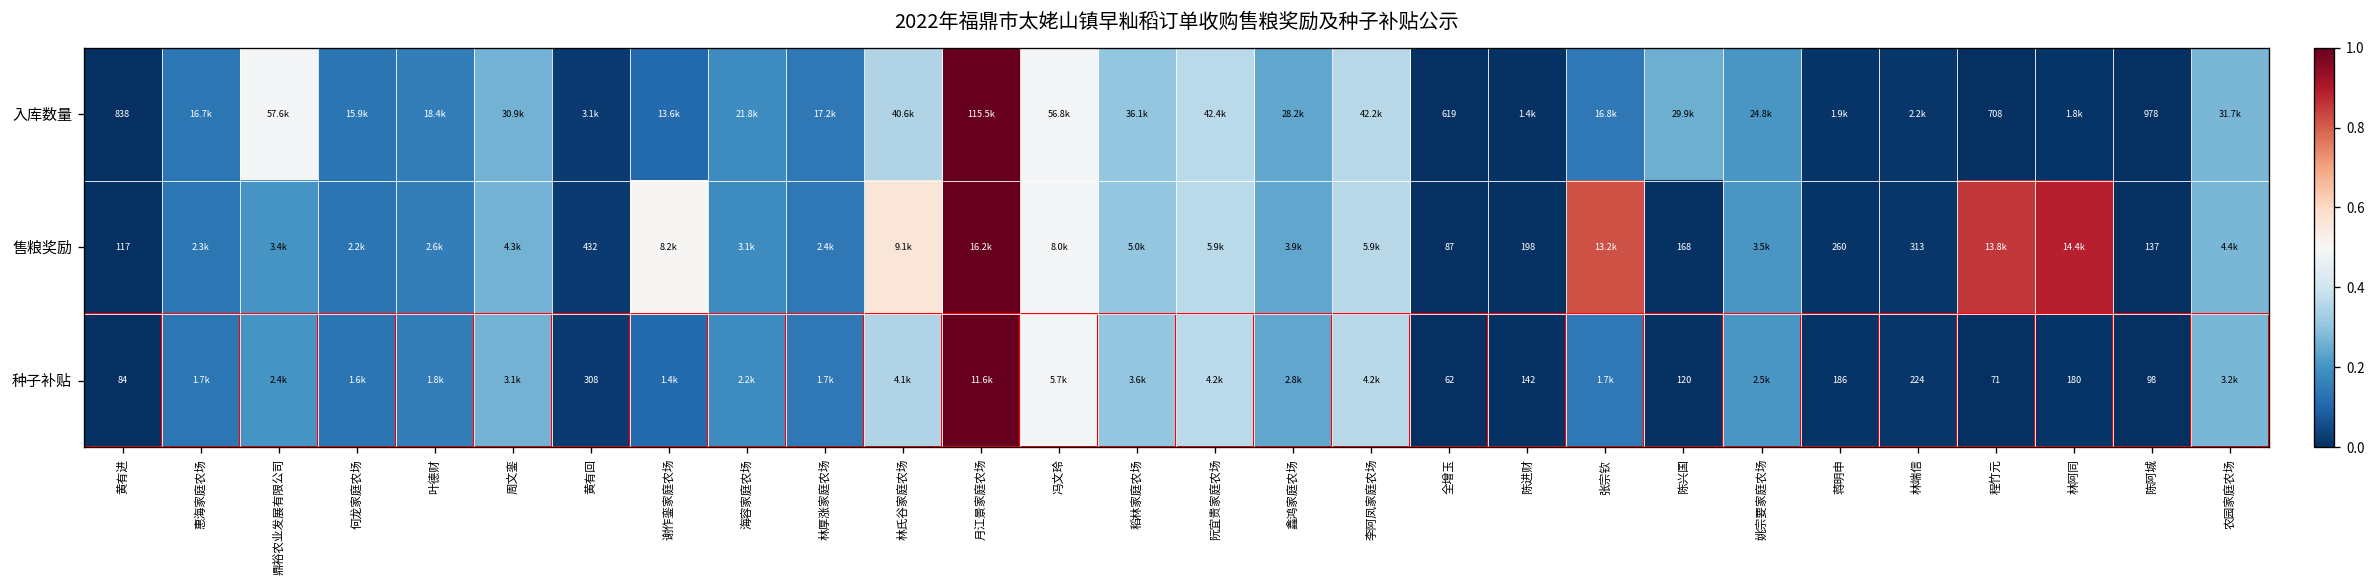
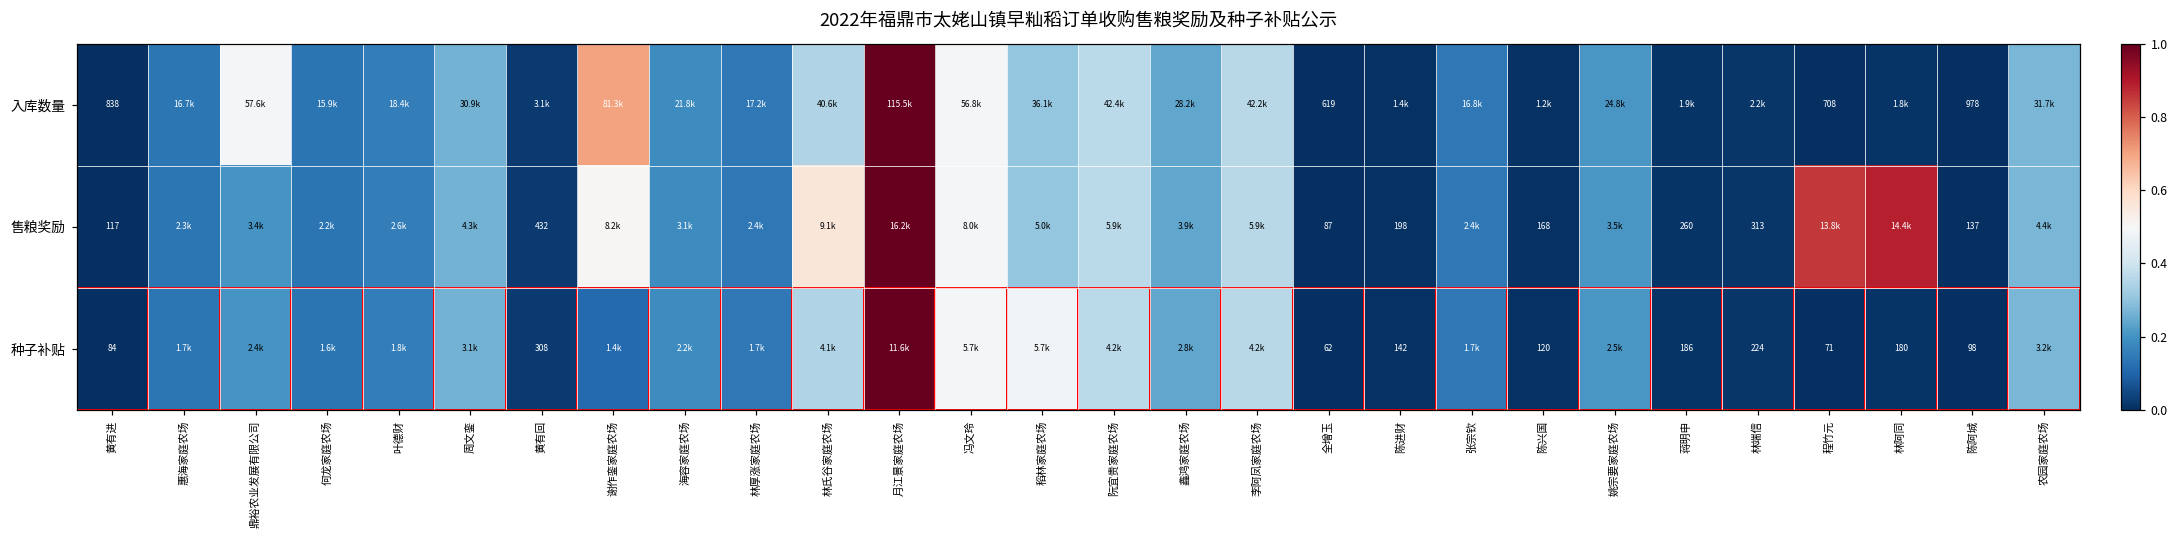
  {
    "入库数量": {
      "黄有进": "838",
      "惠海家庭农场": "16.7k",
      "鼎裕农业发展有限公司": "57.6k",
      "何龙家庭农场": "15.9k",
      "叶德财": "18.4k",
      "周文銮": "30.9k",
      "黄有回": "3.1k",
-     "谢作銮家庭农场": "13.6k",
+     "谢作銮家庭农场": "81.3k",
      "海容家庭农场": "21.8k",
      "林厚涨家庭农场": "17.2k",
      "林氏谷家庭农场": "40.6k",
      "月江景家庭农场": "115.5k",
      "冯文玲": "56.8k",
      "稻林家庭农场": "36.1k",
      "阮宜贵家庭农场": "42.4k",
      "鑫鸿家庭农场": "28.2k",
      "李阿凤家庭农场": "42.2k",
      "全增玉": "619",
      "陈进财": "1.4k",
      "张宗钦": "16.8k",
-     "陈兴国": "29.9k",
+     "陈兴国": "1.2k",
      "姚宗要家庭农场": "24.8k",
      "蒋明申": "1.9k",
      "林端信": "2.2k",
      "程竹元": "708",
      "林阿同": "1.8k",
      "陈阿城": "978",
      "农园家庭农场": "31.7k"
    },
    "售粮奖励": {
      "黄有进": "117",
      "惠海家庭农场": "2.3k",
      "鼎裕农业发展有限公司": "3.4k",
      "何龙家庭农场": "2.2k",
      "叶德财": "2.6k",
      "周文銮": "4.3k",
      "黄有回": "432",
      "谢作銮家庭农场": "8.2k",
      "海容家庭农场": "3.1k",
      "林厚涨家庭农场": "2.4k",
      "林氏谷家庭农场": "9.1k",
      "月江景家庭农场": "16.2k",
      "冯文玲": "8.0k",
      "稻林家庭农场": "5.0k",
      "阮宜贵家庭农场": "5.9k",
      "鑫鸿家庭农场": "3.9k",
      "李阿凤家庭农场": "5.9k",
      "全增玉": "87",
      "陈进财": "198",
-     "张宗钦": "13.2k",
+     "张宗钦": "2.4k",
      "陈兴国": "168",
      "姚宗要家庭农场": "3.5k",
      "蒋明申": "260",
      "林端信": "313",
      "程竹元": "13.8k",
      "林阿同": "14.4k",
      "陈阿城": "137",
      "农园家庭农场": "4.4k"
    },
    "种子补贴": {
      "黄有进": "84",
      "惠海家庭农场": "1.7k",
      "鼎裕农业发展有限公司": "2.4k",
      "何龙家庭农场": "1.6k",
      "叶德财": "1.8k",
      "周文銮": "3.1k",
      "黄有回": "308",
      "谢作銮家庭农场": "1.4k",
      "海容家庭农场": "2.2k",
      "林厚涨家庭农场": "1.7k",
      "林氏谷家庭农场": "4.1k",
      "月江景家庭农场": "11.6k",
      "冯文玲": "5.7k",
-     "稻林家庭农场": "3.6k",
+     "稻林家庭农场": "5.7k",
      "阮宜贵家庭农场": "4.2k",
      "鑫鸿家庭农场": "2.8k",
      "李阿凤家庭农场": "4.2k",
      "全增玉": "62",
      "陈进财": "142",
      "张宗钦": "1.7k",
      "陈兴国": "120",
      "姚宗要家庭农场": "2.5k",
      "蒋明申": "186",
      "林端信": "224",
      "程竹元": "71",
      "林阿同": "180",
      "陈阿城": "98",
      "农园家庭农场": "3.2k"
    }
  }
